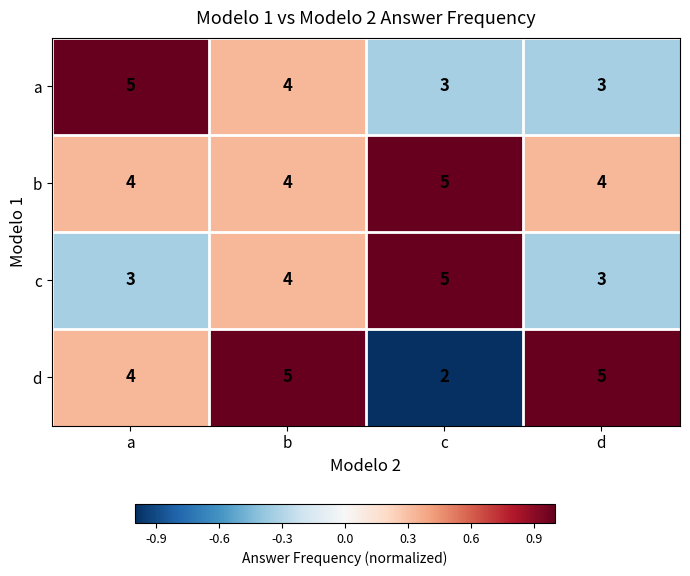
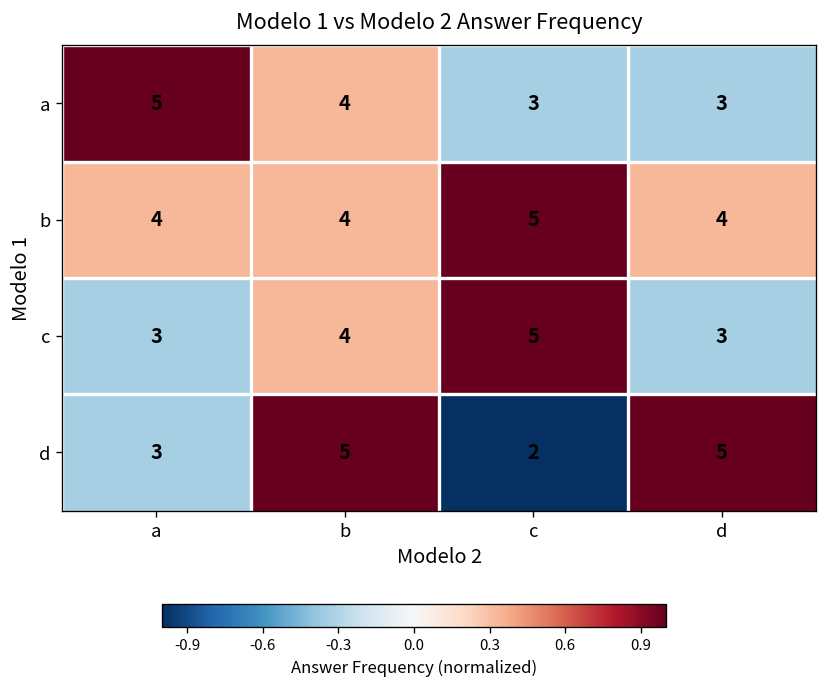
  {
    "a": {
      "a": 5,
      "b": 4,
      "c": 3,
      "d": 3
    },
    "b": {
      "a": 4,
      "b": 4,
      "c": 5,
      "d": 4
    },
    "c": {
      "a": 3,
      "b": 4,
      "c": 5,
      "d": 3
    },
    "d": {
-     "a": 4,
+     "a": 3,
      "b": 5,
      "c": 2,
      "d": 5
    }
  }
